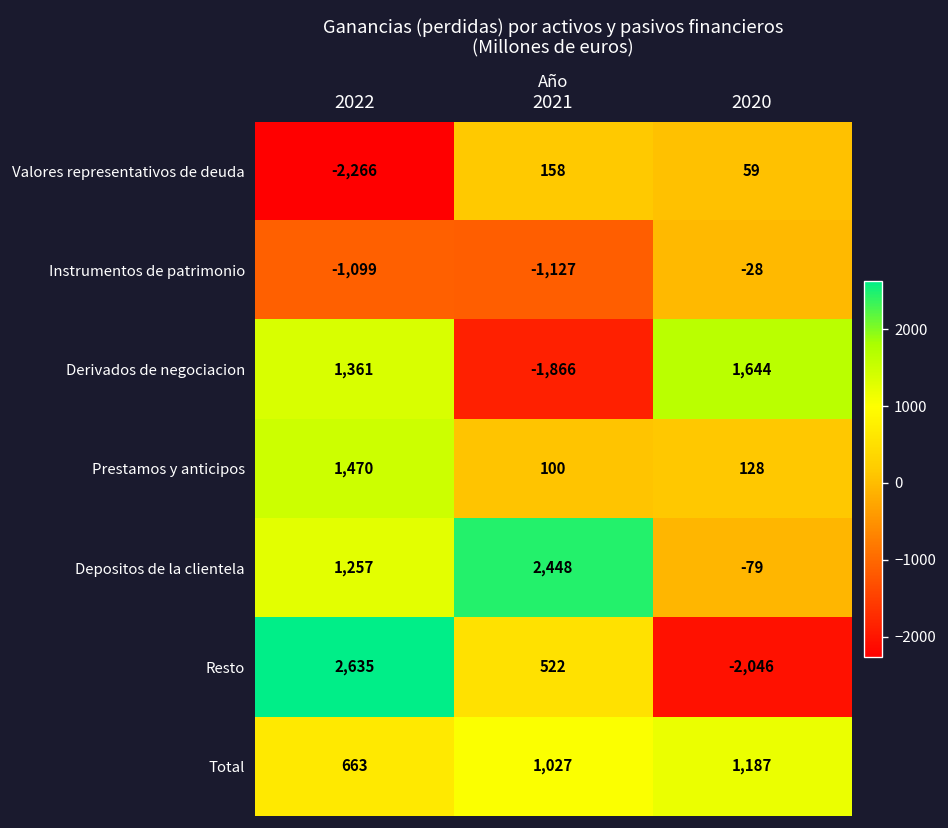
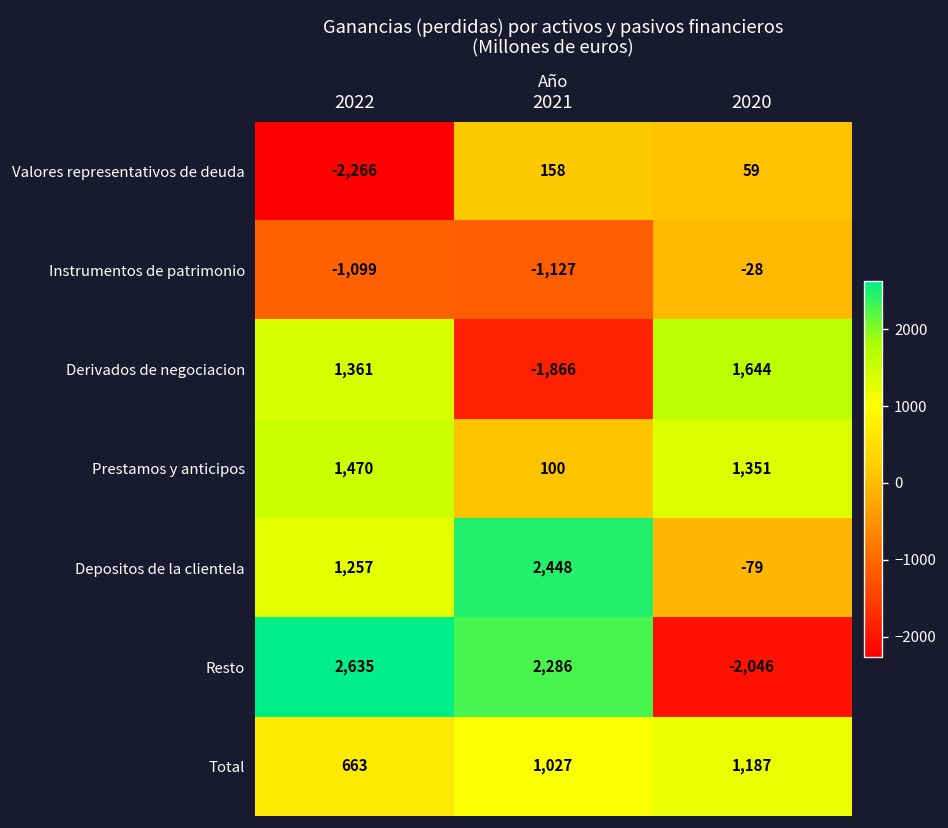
  {
    "Valores representativos de deuda": {
      "2022": "-2,266",
      "2021": "158",
      "2020": "59"
    },
    "Instrumentos de patrimonio": {
      "2022": "-1,099",
      "2021": "-1,127",
      "2020": "-28"
    },
    "Derivados de negociacion": {
      "2022": "1,361",
      "2021": "-1,866",
      "2020": "1,644"
    },
    "Prestamos y anticipos": {
      "2022": "1,470",
      "2021": "100",
-     "2020": "128"
+     "2020": "1,351"
    },
    "Depositos de la clientela": {
      "2022": "1,257",
      "2021": "2,448",
      "2020": "-79"
    },
    "Resto": {
      "2022": "2,635",
-     "2021": "522",
+     "2021": "2,286",
      "2020": "-2,046"
    },
    "Total": {
      "2022": "663",
      "2021": "1,027",
      "2020": "1,187"
    }
  }
